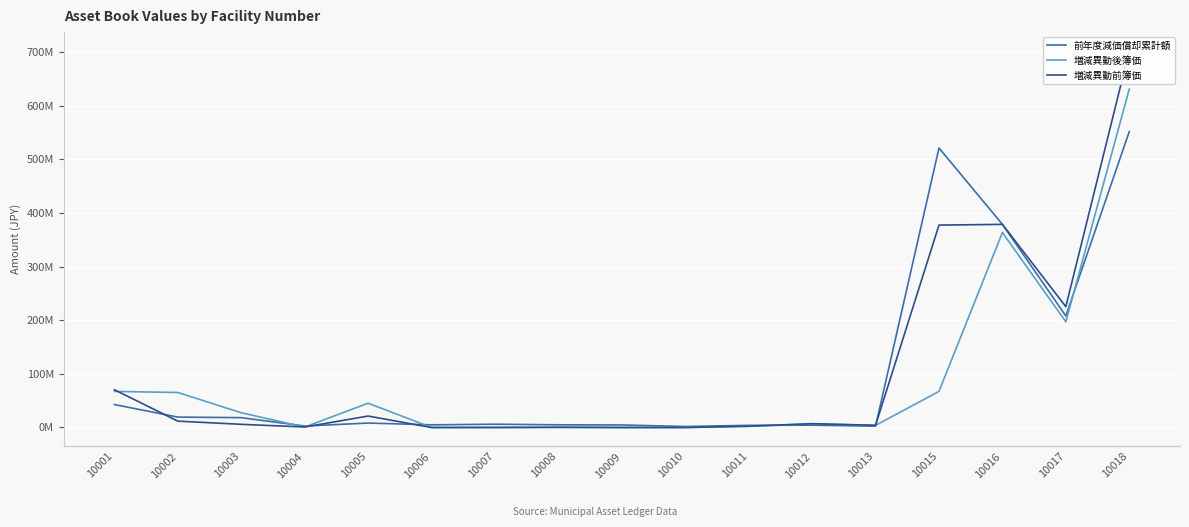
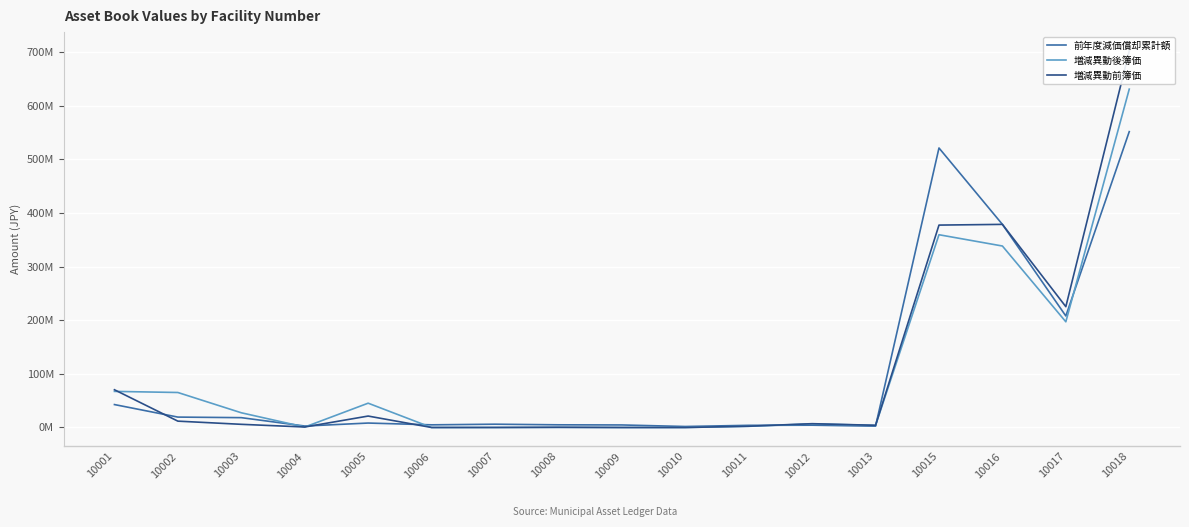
  {
    "増減異動後簿価": {
      "10002": 70000000,
      "10003": 30000000,
      "10005": 50000000,
-     "10015": 70000000,
-     "10016": 360000000,
+     "10015": 360000000,
+     "10016": 340000000,
      "10017": 200000000,
      "10018": 630000000
    }
  }
